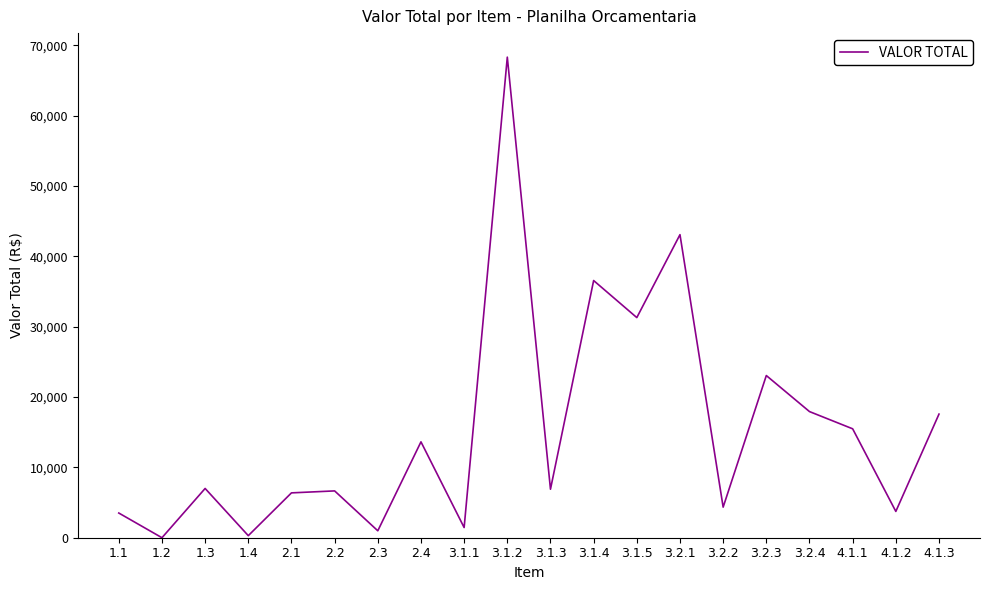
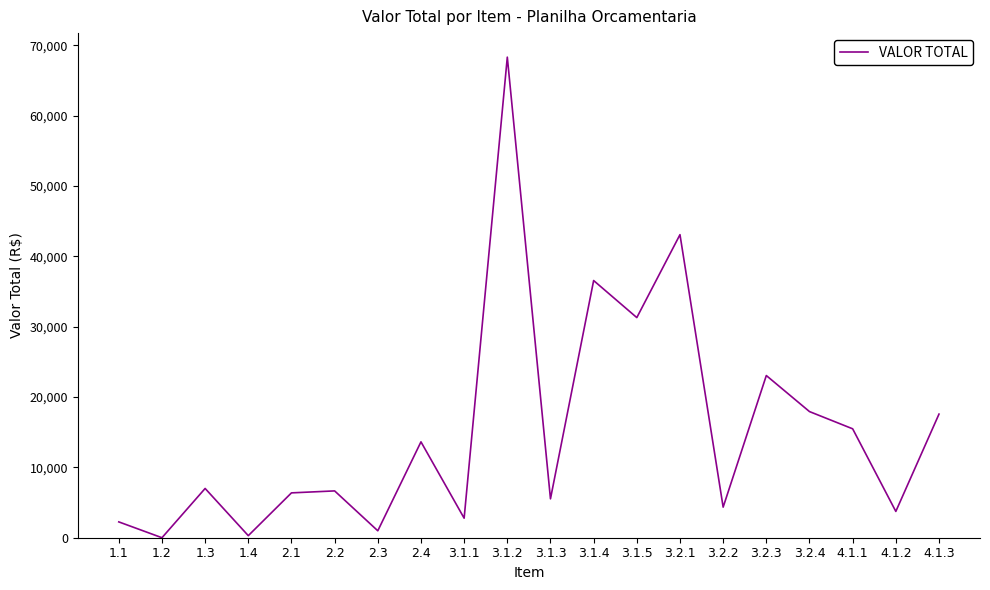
  {
-   "1.1": "4,000",
+   "1.1": "2,000",
    "1.2": "0",
    "1.3": "7,000",
    "1.4": "0",
    "2.1": "6,000",
    "2.2": "7,000",
    "2.3": "1,000",
    "2.4": "14,000",
-   "3.1.1": "1,000",
+   "3.1.1": "3,000",
    "3.1.2": "68,000",
-   "3.1.3": "7,000",
+   "3.1.3": "6,000",
    "3.1.4": "37,000",
    "3.1.5": "31,000",
    "3.2.1": "43,000",
    "3.2.2": "4,000",
    "3.2.3": "23,000",
    "3.2.4": "18,000",
    "4.1.1": "15,000",
    "4.1.2": "4,000",
    "4.1.3": "18,000"
  }
